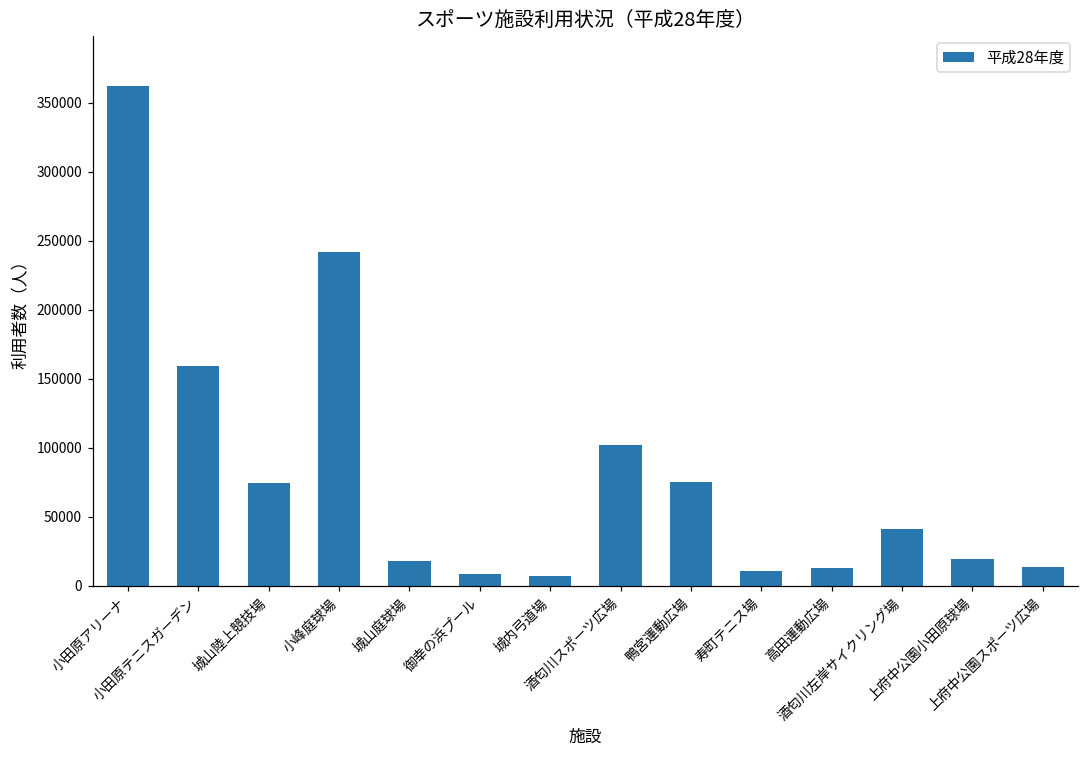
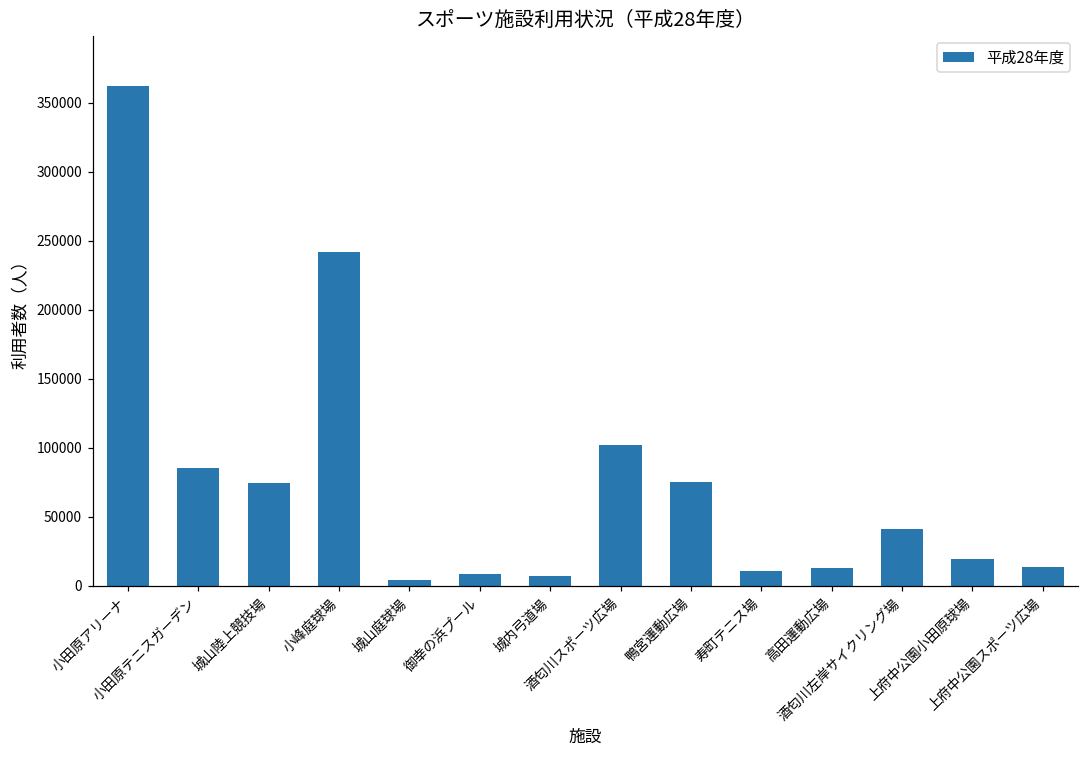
  {
    "小田原アリーナ": 362000,
-   "小田原テニスガーデン": 159000,
+   "小田原テニスガーデン": 85000,
    "城山陸上競技場": 75000,
    "小峰庭球場": 242000,
-   "城山庭球場": 18000,
+   "城山庭球場": 4000,
    "御幸の浜プール": 8000,
    "城内弓道場": 7000,
    "酒匂川スポーツ広場": 102000,
    "鴨宮運動広場": 75000,
    "寿町テニス場": 11000,
    "高田運動広場": 13000,
    "酒匂川左岸サイクリング場": 41000,
    "上府中公園小田原球場": 19000,
    "上府中公園スポーツ広場": 13000
  }
